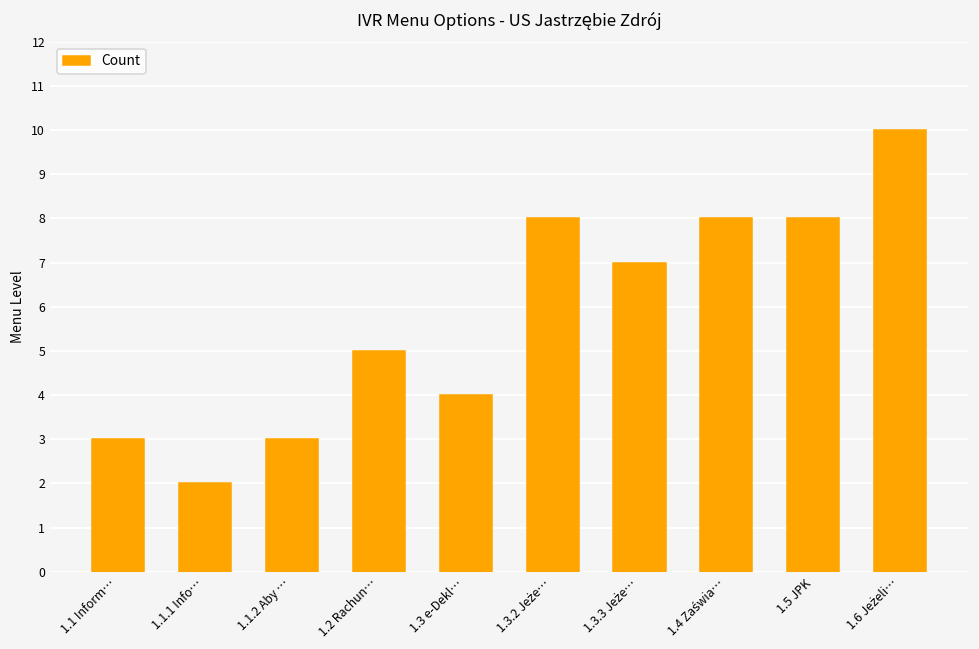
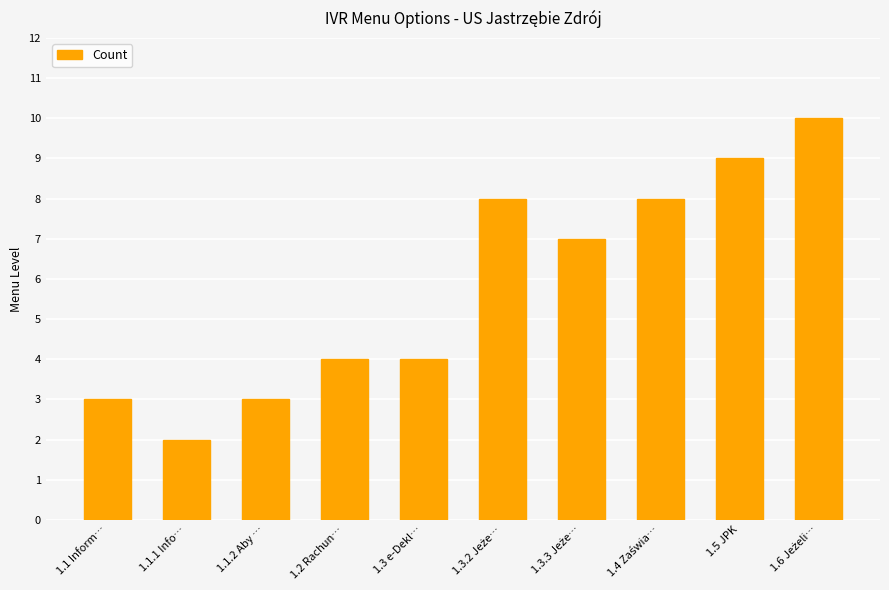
  {
    "1.1 Inform…": 3,
    "1.1.1 Info…": 2,
    "1.1.2 Aby …": 3,
-   "1.2 Rachun…": 5,
+   "1.2 Rachun…": 4,
    "1.3 e-Dekl…": 4,
    "1.3.2 Jeże…": 8,
    "1.3.3 Jeże…": 7,
    "1.4 Zaświa…": 8,
-   "1.5 JPK": 8,
+   "1.5 JPK": 9,
    "1.6 Jeżeli…": 10
  }
